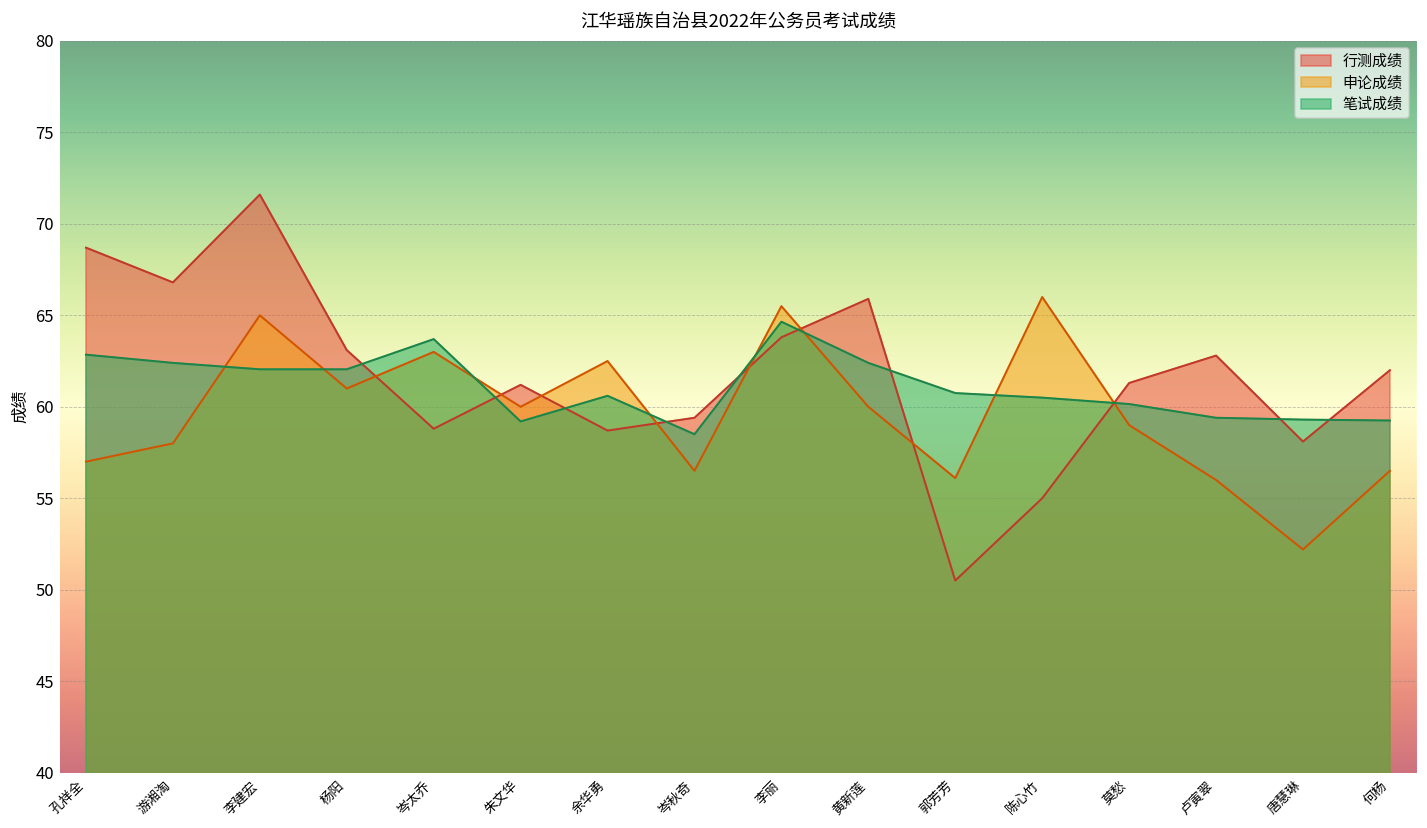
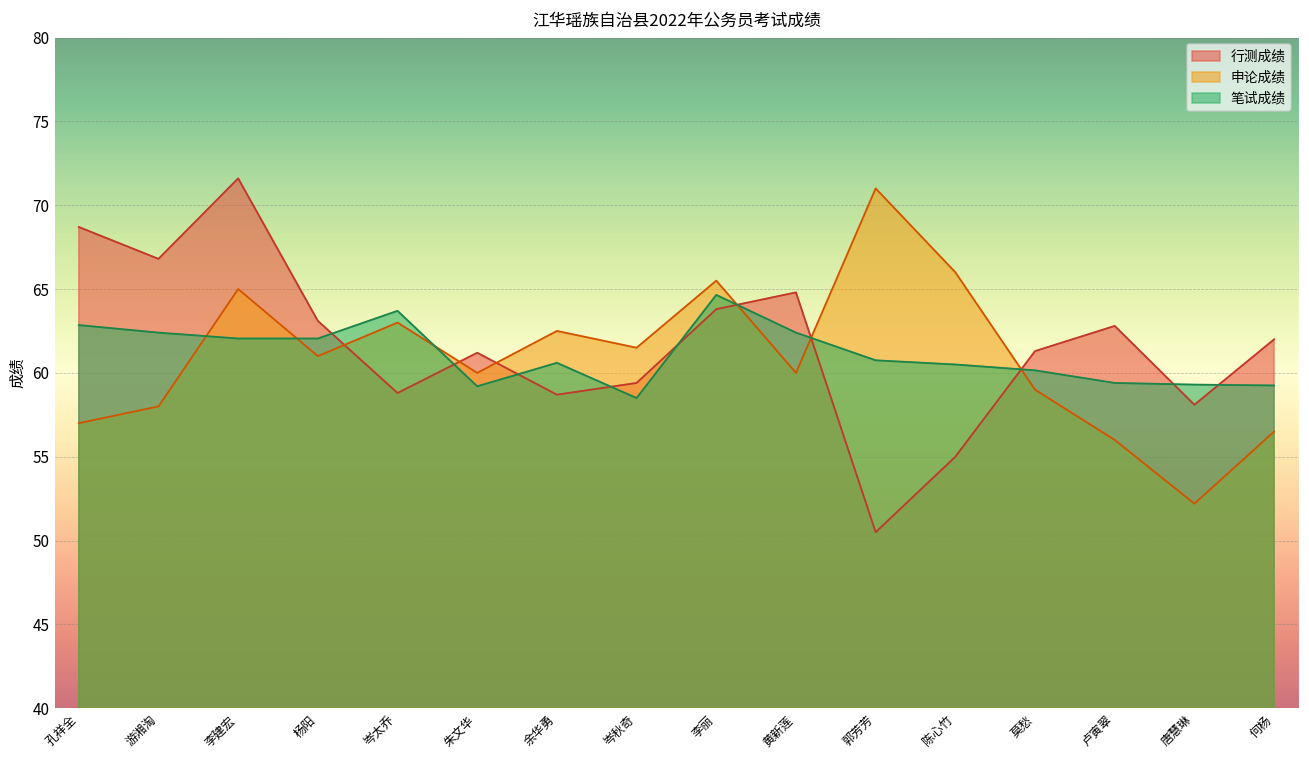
  {
    "行测成绩": {
      "孔祥全": 68.7,
      "游湘淘": 66.8,
      "李建宏": 71.6,
      "杨阳": 63.1,
      "岑太乔": 58.8,
      "朱文华": 61.2,
      "余华勇": 58.7,
      "岑秋奇": 59.4,
      "李丽": 63.8,
-     "黄新莲": 65.9,
+     "黄新莲": 64.8,
      "郭芳芳": 50.5,
      "陈心竹": 55.0,
      "莫愁": 61.3,
      "卢寅翠": 62.8,
      "唐慧琳": 58.1,
      "何杨": 62.0
    },
    "申论成绩": {
      "孔祥全": 57.0,
      "游湘淘": 58.0,
      "李建宏": 65.0,
      "杨阳": 61.0,
      "岑太乔": 63.0,
      "朱文华": 60.0,
      "余华勇": 62.5,
-     "岑秋奇": 56.5,
+     "岑秋奇": 61.5,
      "李丽": 65.5,
      "黄新莲": 60.0,
-     "郭芳芳": 56.1,
+     "郭芳芳": 71.0,
      "陈心竹": 66.0,
      "莫愁": 59.0,
      "卢寅翠": 56.0,
      "唐慧琳": 52.2,
      "何杨": 56.5
    },
    "笔试成绩": {
      "孔祥全": 62.9,
      "游湘淘": 62.4,
      "李建宏": 62.1,
      "杨阳": 62.1,
      "岑太乔": 63.7,
      "朱文华": 59.2,
      "余华勇": 60.6,
      "岑秋奇": 58.5,
      "李丽": 64.7,
      "黄新莲": 62.4,
      "郭芳芳": 60.8,
      "陈心竹": 60.5,
      "莫愁": 60.2,
      "卢寅翠": 59.4,
      "唐慧琳": 59.3,
      "何杨": 59.3
    }
  }
